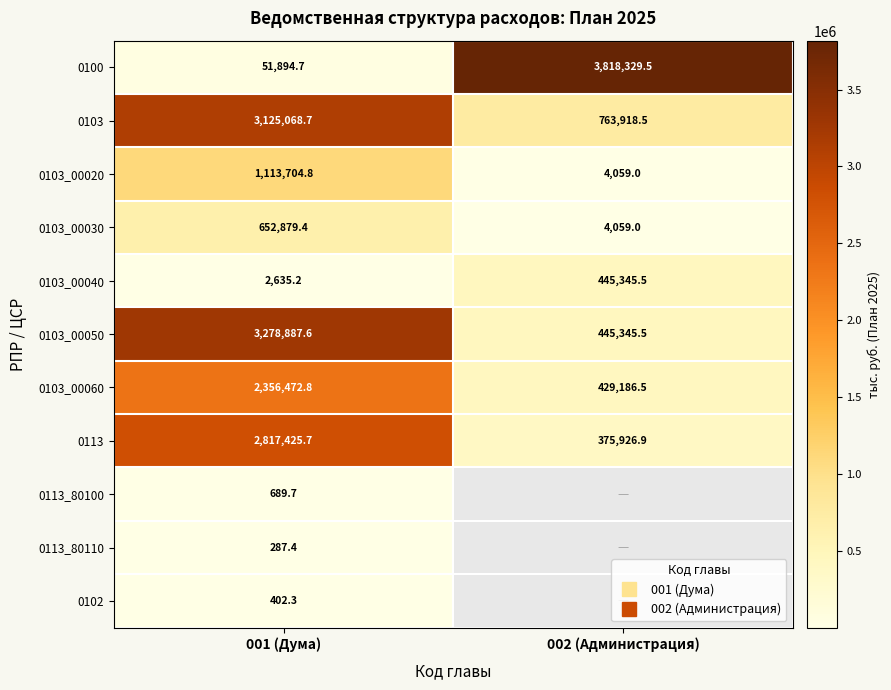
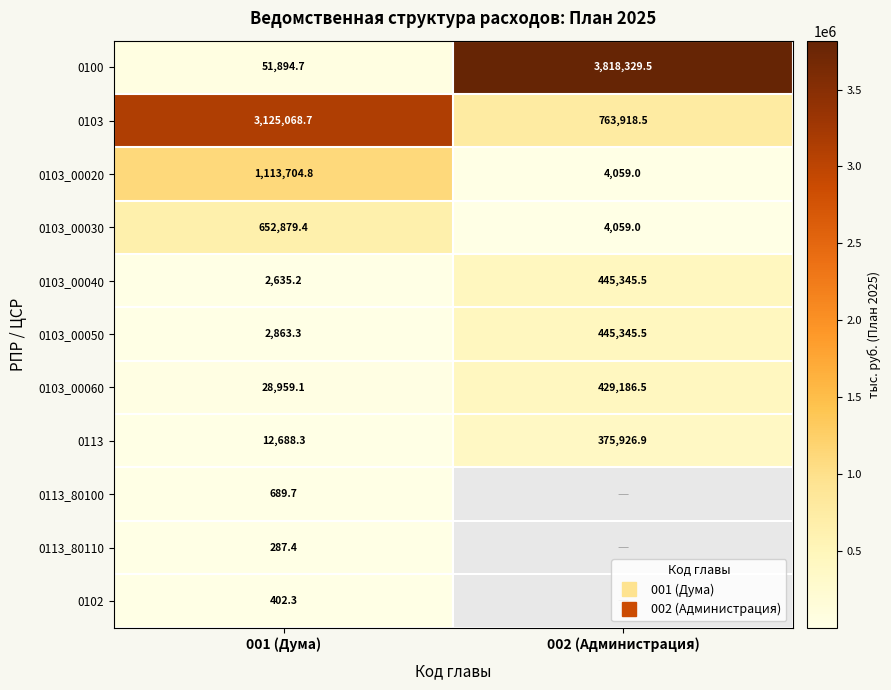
  {
    "0100": {
      "001 (Дума)": "51,894.7",
      "002 (Администрация)": "3,818,329.5"
    },
    "0103": {
      "001 (Дума)": "3,125,068.7",
      "002 (Администрация)": "763,918.5"
    },
    "0103_00020": {
      "001 (Дума)": "1,113,704.8",
      "002 (Администрация)": "4,059.0"
    },
    "0103_00030": {
      "001 (Дума)": "652,879.4",
      "002 (Администрация)": "4,059.0"
    },
    "0103_00040": {
      "001 (Дума)": "2,635.2",
      "002 (Администрация)": "445,345.5"
    },
    "0103_00050": {
-     "001 (Дума)": "3,278,887.6",
+     "001 (Дума)": "2,863.3",
      "002 (Администрация)": "445,345.5"
    },
    "0103_00060": {
-     "001 (Дума)": "2,356,472.8",
+     "001 (Дума)": "28,959.1",
      "002 (Администрация)": "429,186.5"
    },
    "0113": {
-     "001 (Дума)": "2,817,425.7",
+     "001 (Дума)": "12,688.3",
      "002 (Администрация)": "375,926.9"
    },
    "0113_80100": {
      "001 (Дума)": "689.7"
    },
    "0113_80110": {
      "001 (Дума)": "287.4"
    },
    "0102": {
      "001 (Дума)": "402.3"
    }
  }
